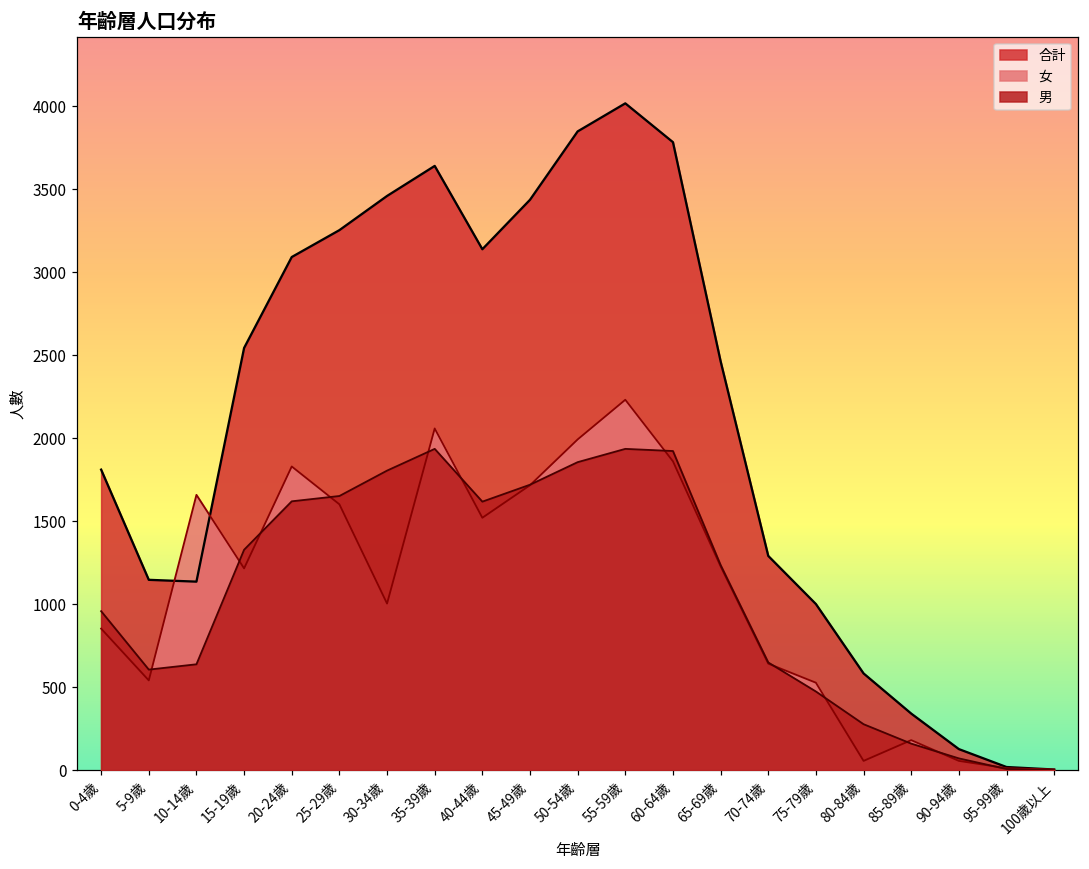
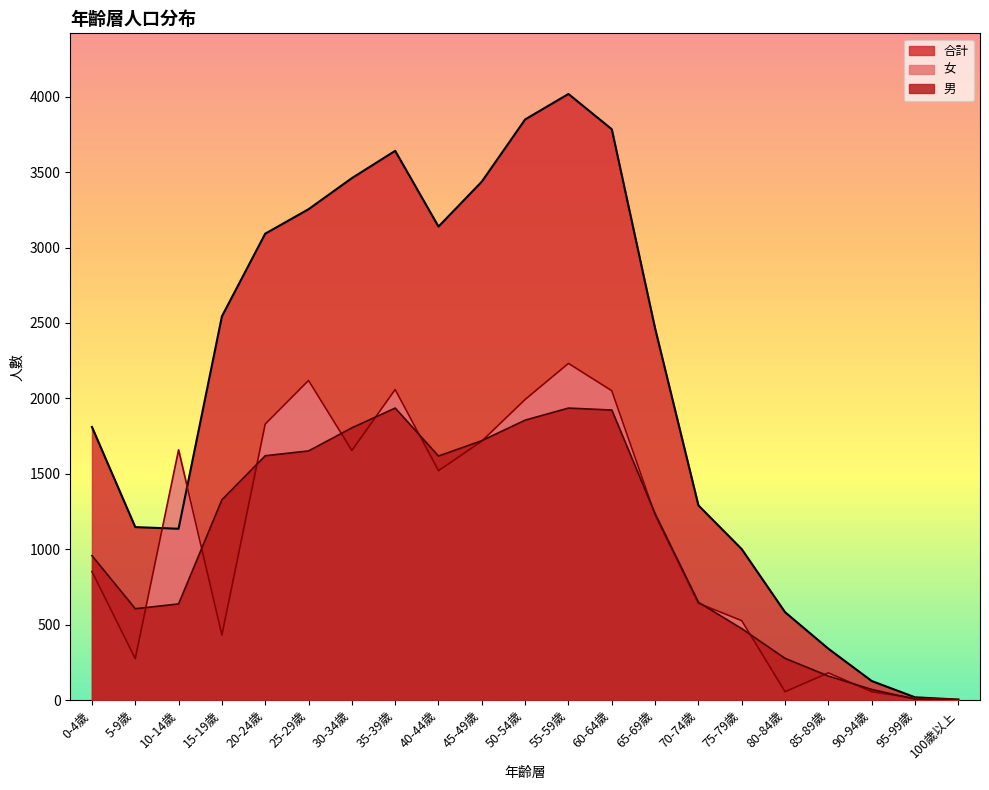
  {
    "女": {
      "0-4歲": 850,
-     "5-9歲": 540,
+     "5-9歲": 280,
      "10-14歲": 1660,
-     "15-19歲": 1220,
+     "15-19歲": 430,
      "20-24歲": 1830,
-     "25-29歲": 1600,
-     "30-34歲": 1000,
+     "25-29歲": 2120,
+     "30-34歲": 1660,
      "35-39歲": 2060,
      "40-44歲": 1520,
      "50-54歲": 1990,
      "55-59歲": 2230,
-     "60-64歲": 1860,
+     "60-64歲": 2050,
      "75-79歲": 530,
      "80-84歲": 60,
      "85-89歲": 180
    }
  }
